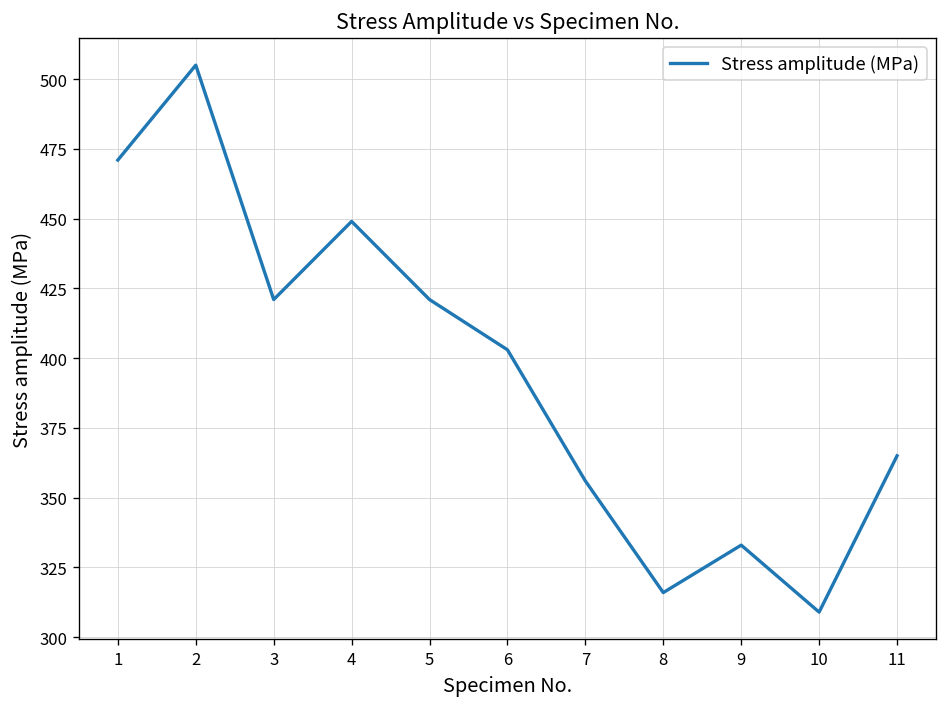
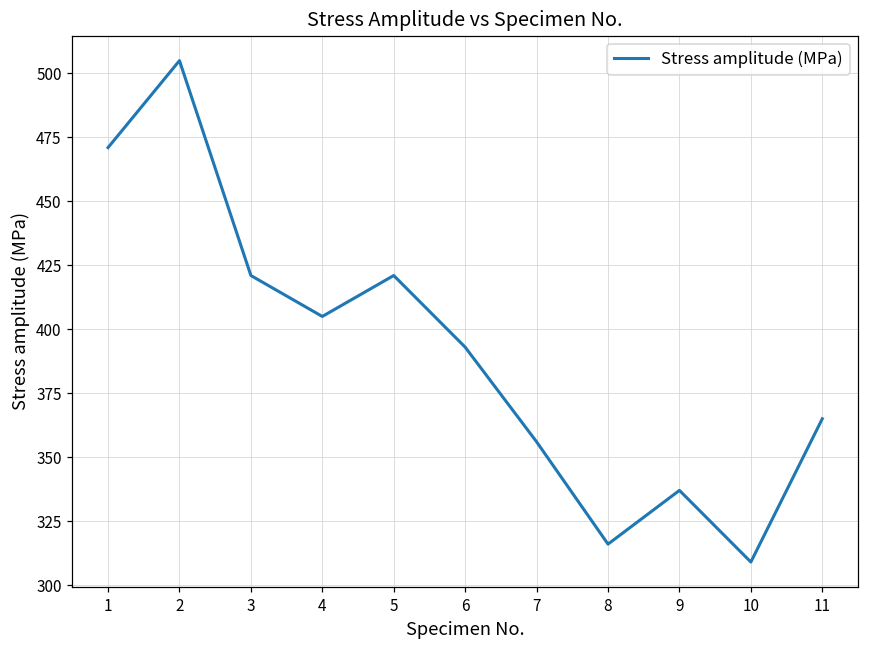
  {
    "1": 471,
    "2": 505,
    "3": 421,
-   "4": 449,
+   "4": 405,
    "5": 421,
-   "6": 403,
+   "6": 393,
    "7": 356,
    "8": 316,
-   "9": 333,
+   "9": 337,
    "10": 309,
    "11": 365
  }
